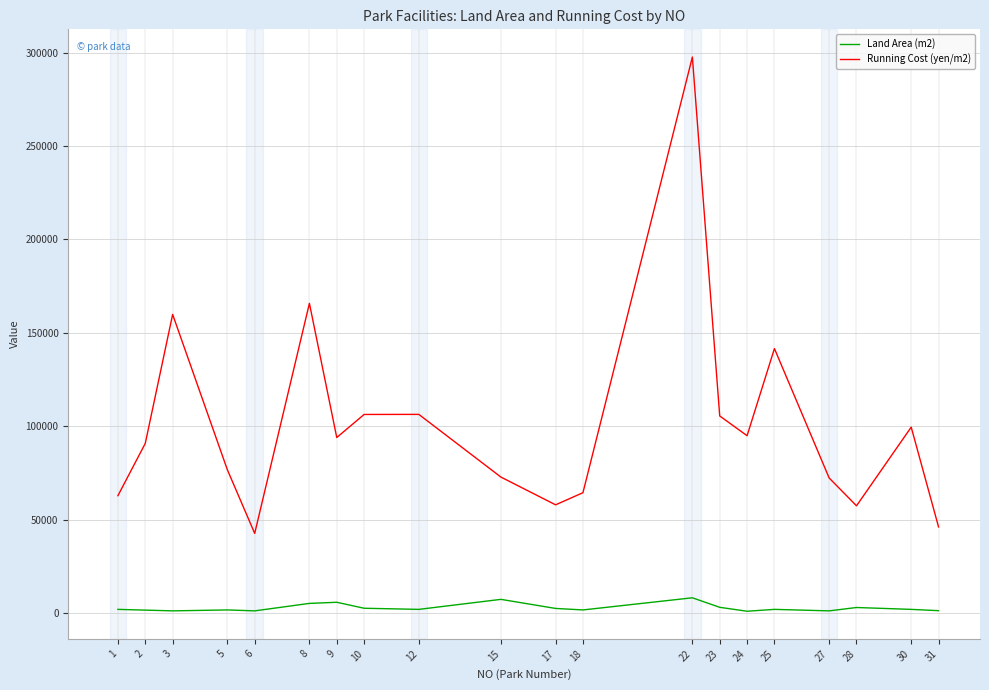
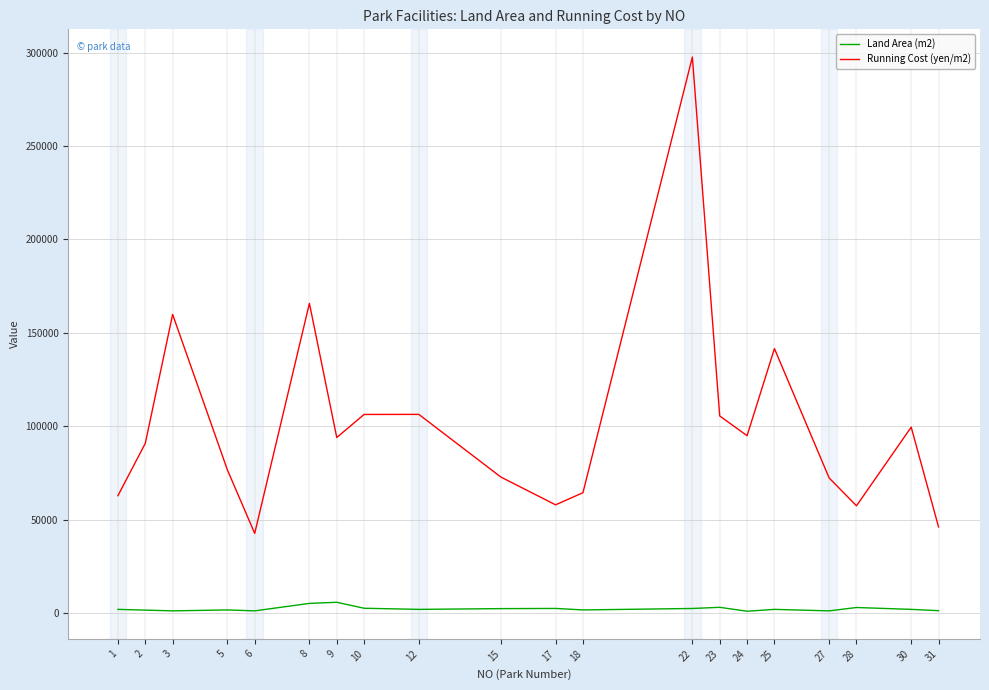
  {
    "Land Area (m2)": {
      "1": 2000,
      "2": 2000,
      "3": 1000,
      "5": 2000,
      "6": 1000,
      "8": 5000,
      "9": 6000,
      "10": 3000,
      "12": 2000,
-     "15": 7000,
+     "15": 2000,
      "17": 3000,
      "18": 2000,
-     "22": 8000,
+     "22": 2000,
      "23": 3000,
      "24": 1000,
      "25": 2000,
      "27": 1000,
      "28": 3000,
      "30": 2000,
      "31": 1000
    },
    "Running Cost (yen/m2)": {
      "1": 63000,
      "2": 91000,
      "3": 160000,
      "5": 77000,
      "6": 43000,
      "8": 166000,
      "9": 94000,
      "10": 106000,
      "12": 106000,
      "15": 73000,
      "17": 58000,
      "18": 64000,
      "22": 298000,
      "23": 106000,
      "24": 95000,
      "25": 142000,
      "27": 72000,
      "28": 57000,
      "30": 100000,
      "31": 46000
    }
  }
